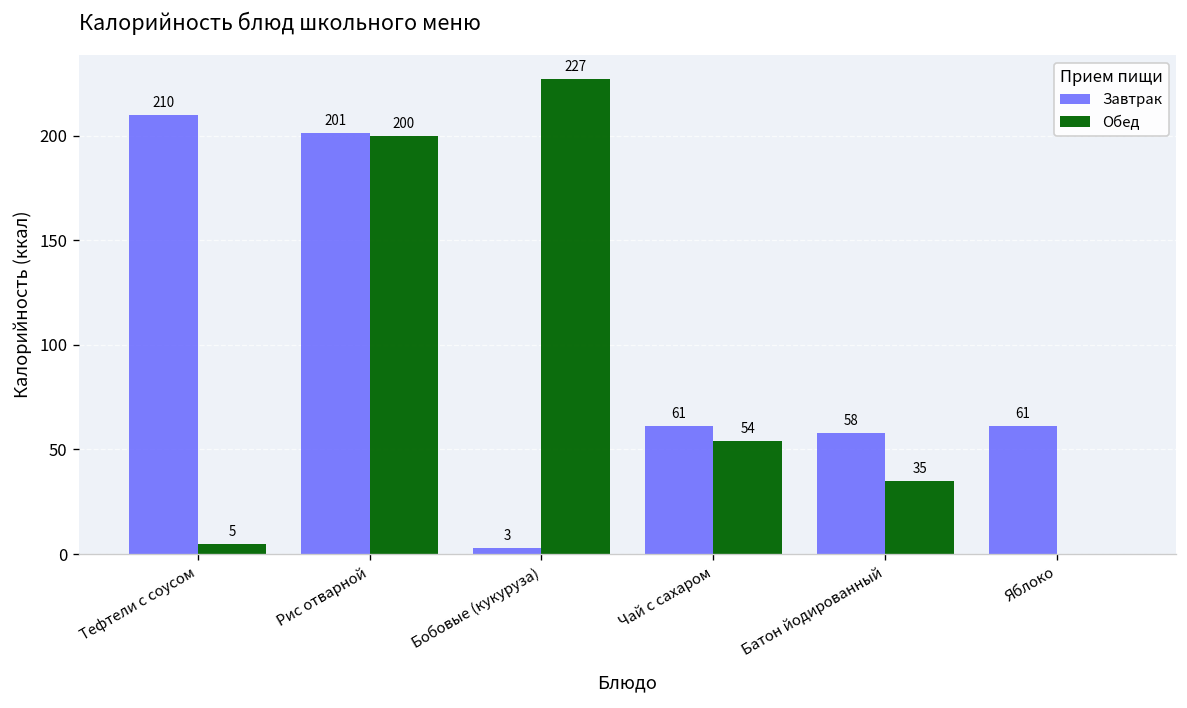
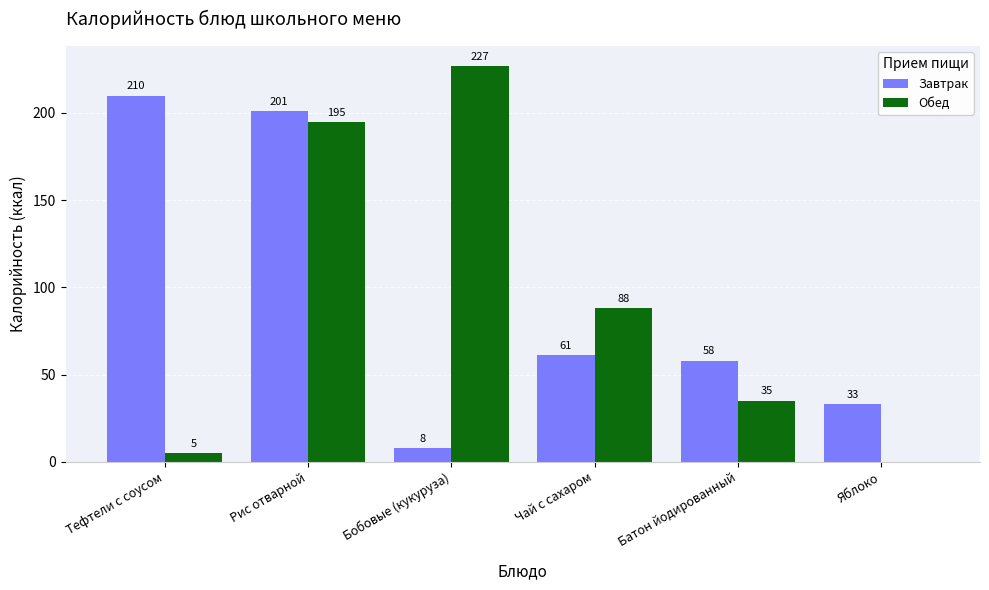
  {
    "Завтрак": {
      "Тефтели с соусом": 210,
      "Рис отварной": 201,
-     "Бобовые (кукуруза)": 3,
+     "Бобовые (кукуруза)": 8,
      "Чай с сахаром": 61,
      "Батон йодированный": 58,
-     "Яблоко": 61
+     "Яблоко": 33
    },
    "Обед": {
      "Тефтели с соусом": 5,
-     "Рис отварной": 200,
+     "Рис отварной": 195,
      "Бобовые (кукуруза)": 227,
-     "Чай с сахаром": 54,
+     "Чай с сахаром": 88,
      "Батон йодированный": 35
    }
  }
